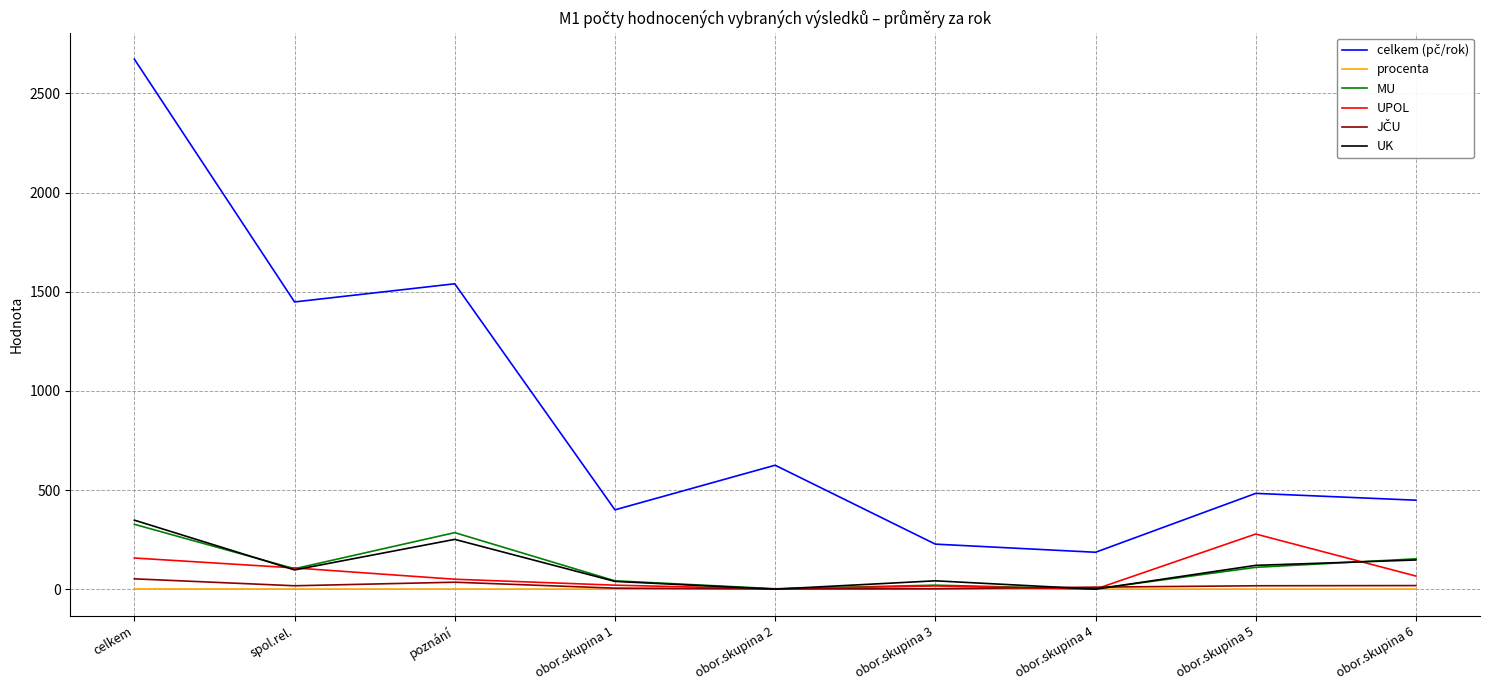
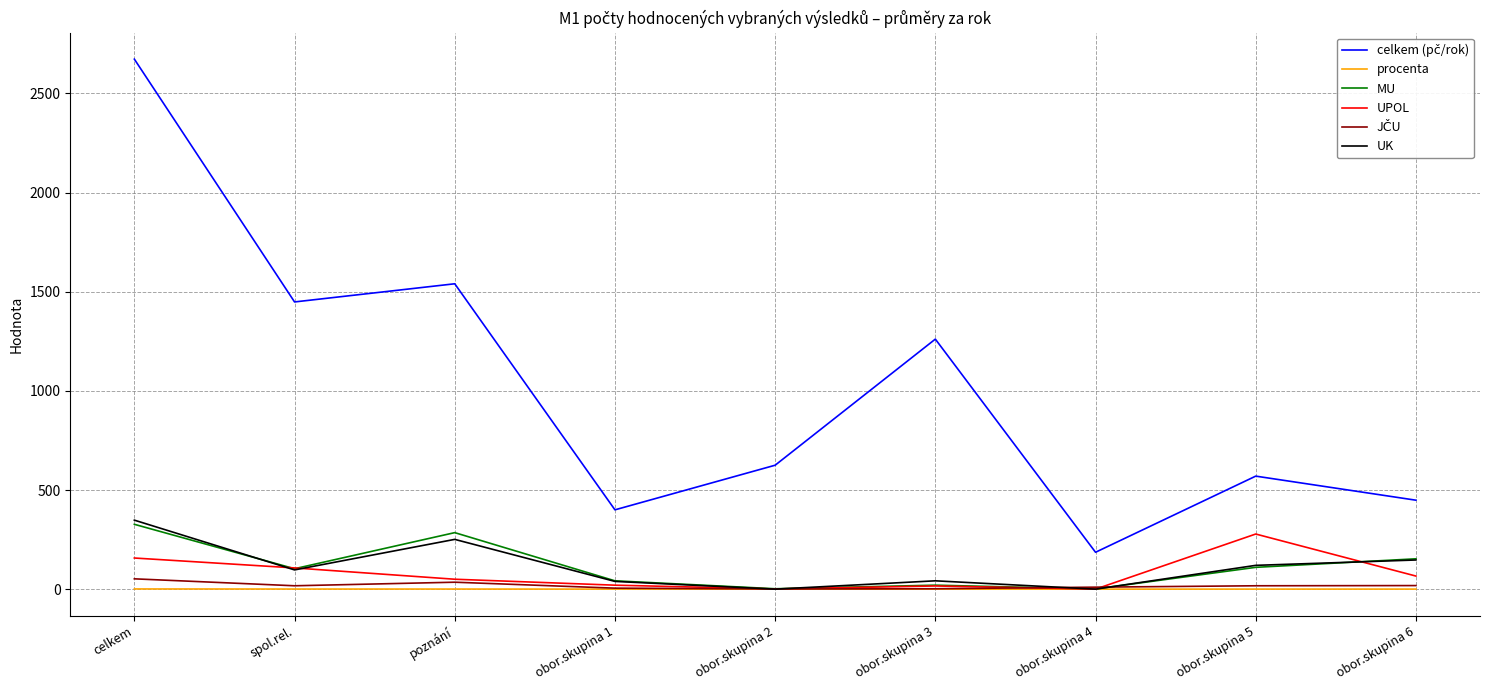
  {
    "celkem (pč/rok)": {
      "celkem": 2670,
      "spol.rel.": 1450,
      "poznání": 1540,
      "obor.skupina 1": 400,
      "obor.skupina 2": 630,
-     "obor.skupina 3": 230,
+     "obor.skupina 3": 1260,
      "obor.skupina 4": 190,
-     "obor.skupina 5": 480,
+     "obor.skupina 5": 570,
      "obor.skupina 6": 450
    },
    "procenta": {
      "celkem": 0,
      "spol.rel.": 0,
      "poznání": 0,
      "obor.skupina 5": 0,
      "obor.skupina 6": 0
    },
    "MU": {
      "celkem": 330,
      "poznání": 290
    },
    "UPOL": {
      "celkem": 160,
      "poznání": 50,
      "obor.skupina 1": 20,
      "obor.skupina 5": 280,
      "obor.skupina 6": 70
    },
    "JČU": {
      "celkem": 50,
      "spol.rel.": 20,
      "poznání": 40,
      "obor.skupina 5": 20,
      "obor.skupina 6": 20
    },
    "UK": {
      "celkem": 350,
      "poznání": 250,
      "obor.skupina 3": 40
    }
  }
